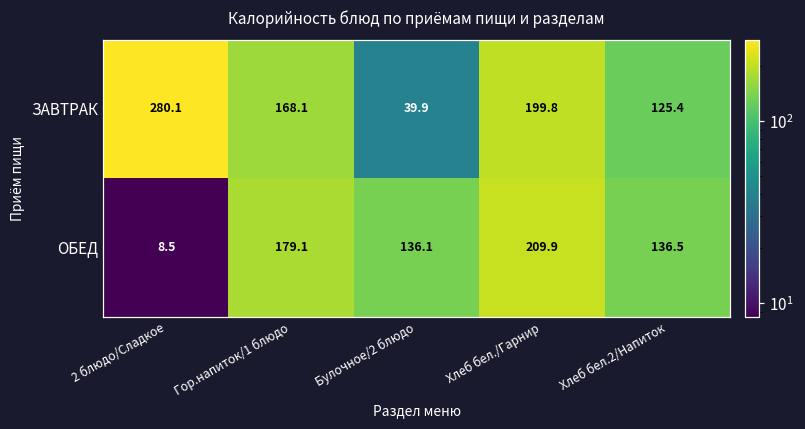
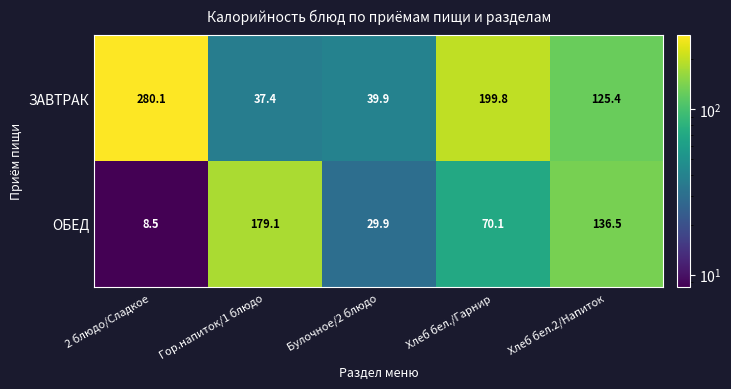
  {
    "ЗАВТРАК": {
      "2 блюдо/Сладкое": 280.1,
-     "Гор.напиток/1 блюдо": 168.1,
+     "Гор.напиток/1 блюдо": 37.4,
      "Булочное/2 блюдо": 39.9,
      "Хлеб бел./Гарнир": 199.8,
      "Хлеб бел.2/Напиток": 125.4
    },
    "ОБЕД": {
      "2 блюдо/Сладкое": 8.5,
      "Гор.напиток/1 блюдо": 179.1,
-     "Булочное/2 блюдо": 136.1,
-     "Хлеб бел./Гарнир": 209.9,
+     "Булочное/2 блюдо": 29.9,
+     "Хлеб бел./Гарнир": 70.1,
      "Хлеб бел.2/Напиток": 136.5
    }
  }
